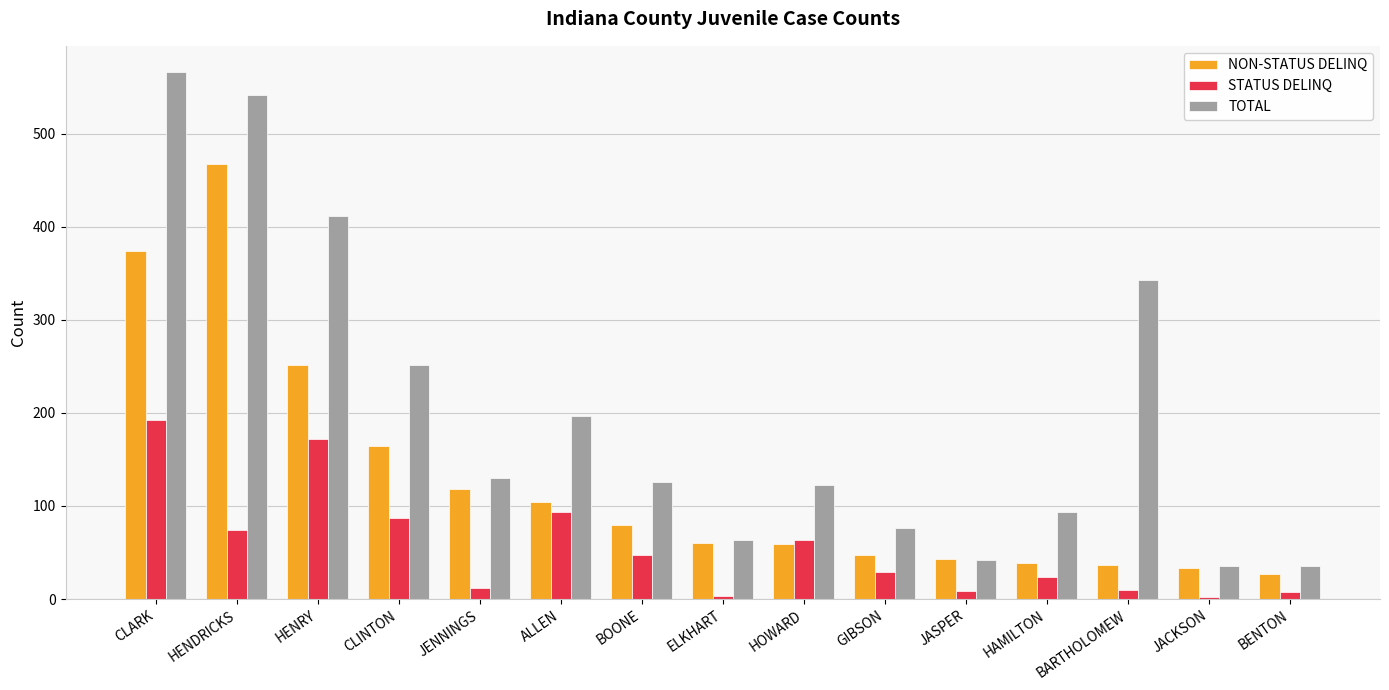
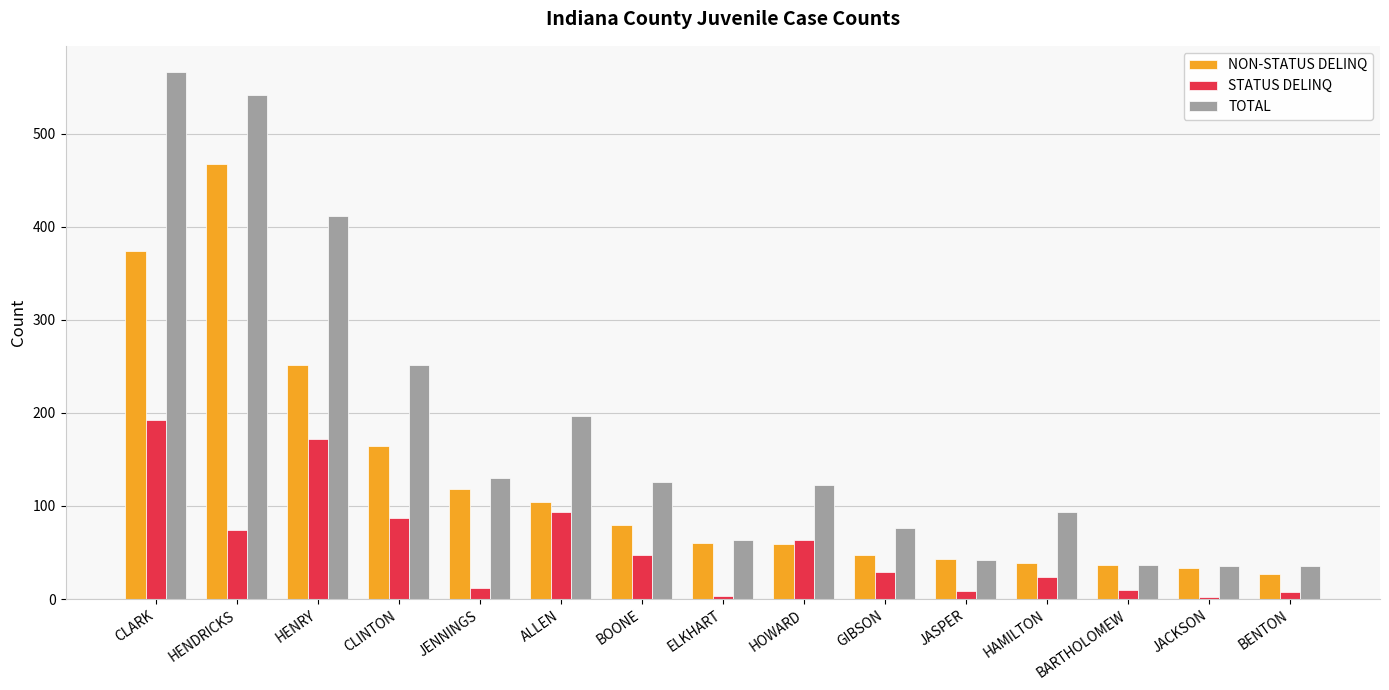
  {
    "NON-STATUS DELINQ": {
      "CLARK": 370,
      "HENDRICKS": 470,
      "HENRY": 250,
      "CLINTON": 160,
      "JENNINGS": 120,
      "ALLEN": 100,
      "BOONE": 80,
      "ELKHART": 60,
      "HOWARD": 60,
      "GIBSON": 50,
      "JASPER": 40,
      "HAMILTON": 40,
      "BARTHOLOMEW": 40,
      "JACKSON": 30,
      "BENTON": 30
    },
    "STATUS DELINQ": {
      "CLARK": 190,
      "HENDRICKS": 70,
      "HENRY": 170,
      "CLINTON": 90,
      "JENNINGS": 10,
      "ALLEN": 90,
      "BOONE": 50,
      "ELKHART": 0,
      "HOWARD": 60,
      "GIBSON": 30,
      "JASPER": 10,
      "HAMILTON": 20,
      "BARTHOLOMEW": 10,
      "BENTON": 10
    },
    "TOTAL": {
      "CLARK": 570,
      "HENDRICKS": 540,
      "HENRY": 410,
      "CLINTON": 250,
      "JENNINGS": 130,
      "ALLEN": 200,
      "BOONE": 130,
      "ELKHART": 60,
      "HOWARD": 120,
      "GIBSON": 80,
      "JASPER": 40,
      "HAMILTON": 90,
-     "BARTHOLOMEW": 340,
+     "BARTHOLOMEW": 40,
      "JACKSON": 40,
      "BENTON": 40
    }
  }
